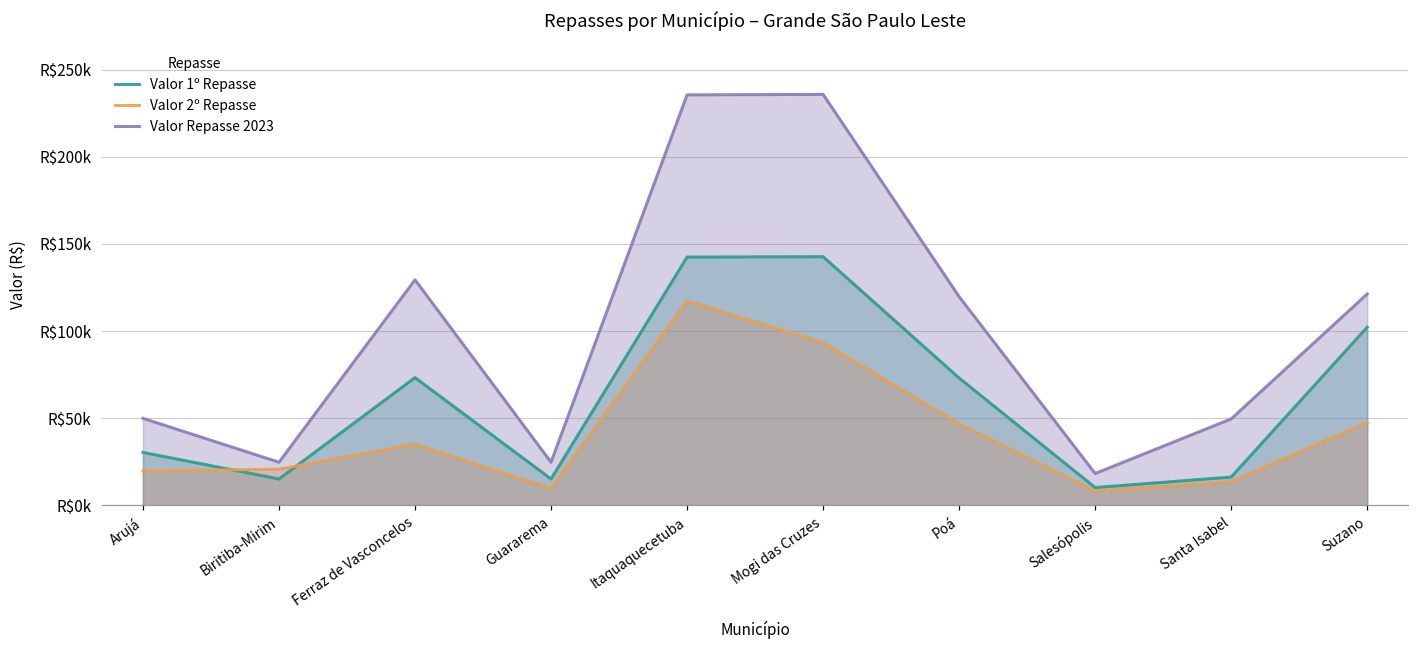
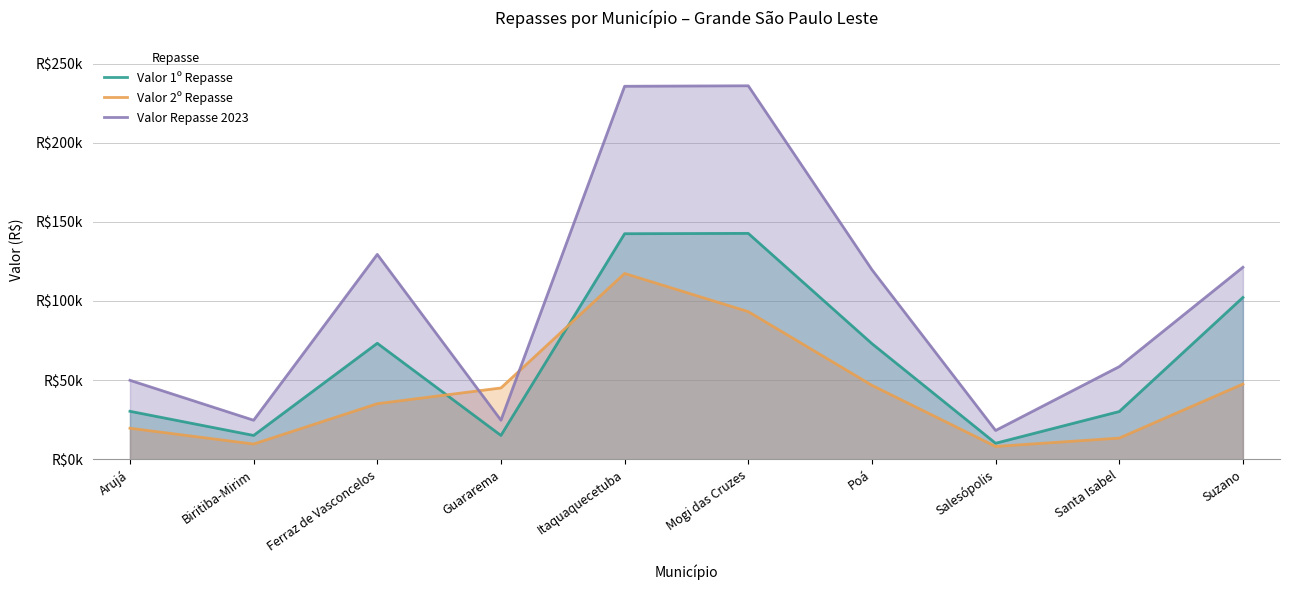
  {
    "Valor 1º Repasse": {
      "Arujá": "R$30000",
      "Biritiba-Mirim": "R$15000",
      "Ferraz de Vasconcelos": "R$73000",
      "Guararema": "R$15000",
      "Itaquaquecetuba": "R$142000",
      "Mogi das Cruzes": "R$143000",
      "Poá": "R$73000",
      "Salesópolis": "R$10000",
-     "Santa Isabel": "R$16000",
+     "Santa Isabel": "R$30000",
      "Suzano": "R$102000"
    },
    "Valor 2º Repasse": {
      "Arujá": "R$20000",
-     "Biritiba-Mirim": "R$21000",
+     "Biritiba-Mirim": "R$10000",
      "Ferraz de Vasconcelos": "R$35000",
-     "Guararema": "R$10000",
+     "Guararema": "R$45000",
      "Itaquaquecetuba": "R$117000",
      "Mogi das Cruzes": "R$93000",
      "Poá": "R$47000",
      "Salesópolis": "R$8000",
      "Santa Isabel": "R$13000",
      "Suzano": "R$47000"
    },
    "Valor Repasse 2023": {
      "Arujá": "R$50000",
      "Biritiba-Mirim": "R$25000",
      "Ferraz de Vasconcelos": "R$129000",
      "Guararema": "R$25000",
      "Itaquaquecetuba": "R$236000",
      "Mogi das Cruzes": "R$236000",
      "Poá": "R$120000",
      "Salesópolis": "R$18000",
-     "Santa Isabel": "R$50000",
+     "Santa Isabel": "R$58000",
      "Suzano": "R$121000"
    }
  }
